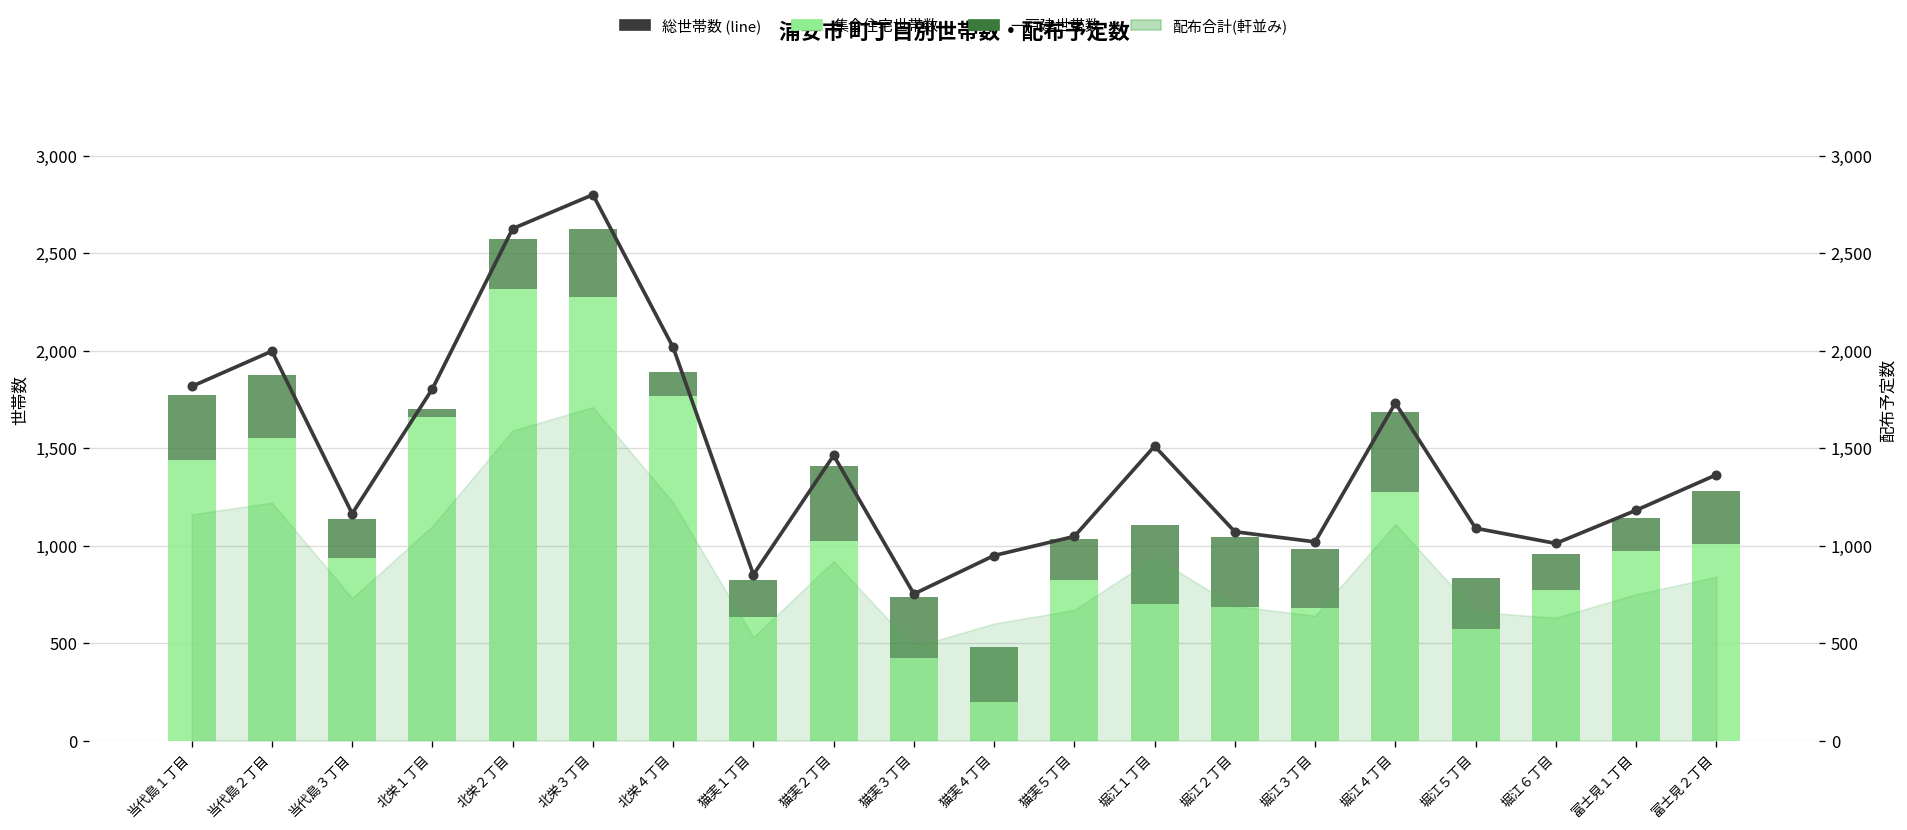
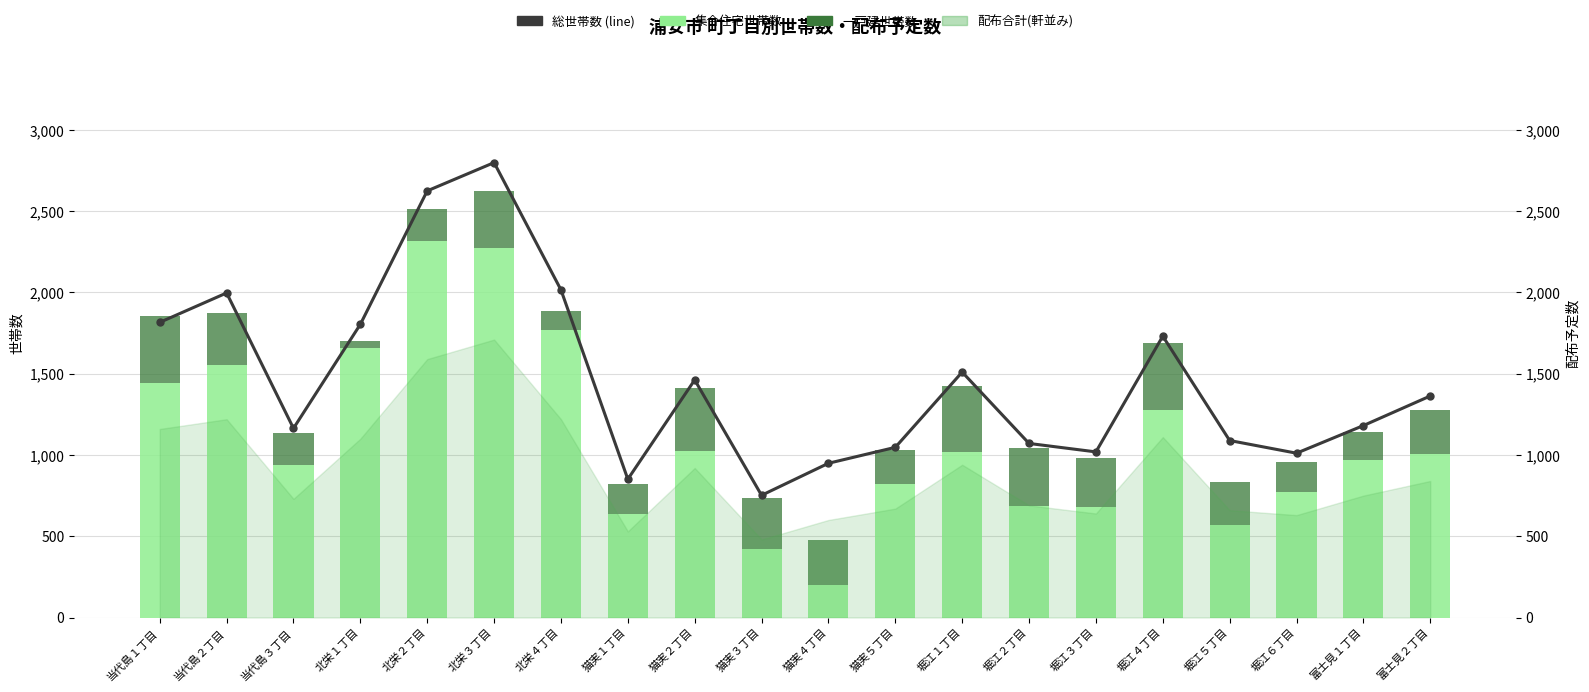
  {
    "配布合計(軒並み)": {
      "当代島１丁目": "1,160",
      "当代島２丁目": "1,220",
      "当代島３丁目": "730",
      "北栄１丁目": "1,100",
      "北栄２丁目": "1,590",
      "北栄３丁目": "1,710",
      "北栄４丁目": "1,220",
      "猫実１丁目": "530",
      "猫実２丁目": "920",
      "猫実３丁目": "480",
      "猫実４丁目": "600",
      "猫実５丁目": "670",
      "堀江１丁目": "940",
      "堀江２丁目": "690",
      "堀江３丁目": "640",
      "堀江４丁目": "1,110",
      "堀江５丁目": "660",
      "堀江６丁目": "630",
      "富士見１丁目": "750",
      "富士見２丁目": "840"
    },
    "集合住宅世帯数": {
      "当代島１丁目": "1,440",
      "当代島２丁目": "1,550",
      "当代島３丁目": "940",
      "北栄１丁目": "1,660",
      "北栄２丁目": "2,310",
      "北栄３丁目": "2,280",
      "北栄４丁目": "1,770",
      "猫実１丁目": "640",
      "猫実２丁目": "1,030",
      "猫実３丁目": "420",
      "猫実４丁目": "200",
      "猫実５丁目": "820",
-     "堀江１丁目": "700",
+     "堀江１丁目": "1,020",
      "堀江２丁目": "680",
      "堀江３丁目": "680",
      "堀江４丁目": "1,280",
      "堀江５丁目": "570",
      "堀江６丁目": "770",
      "富士見１丁目": "970",
      "富士見２丁目": "1,010"
    },
    "一戸建世帯数": {
-     "当代島１丁目": "330",
+     "当代島１丁目": "420",
      "当代島２丁目": "320",
      "当代島３丁目": "200",
      "北栄１丁目": "40",
-     "北栄２丁目": "260",
+     "北栄２丁目": "200",
      "北栄３丁目": "350",
      "北栄４丁目": "120",
      "猫実１丁目": "190",
      "猫実２丁目": "390",
      "猫実３丁目": "310",
      "猫実４丁目": "280",
      "猫実５丁目": "210",
      "堀江１丁目": "410",
      "堀江２丁目": "360",
      "堀江３丁目": "300",
      "堀江４丁目": "410",
      "堀江５丁目": "270",
      "堀江６丁目": "190",
      "富士見１丁目": "170",
      "富士見２丁目": "270"
    }
  }
